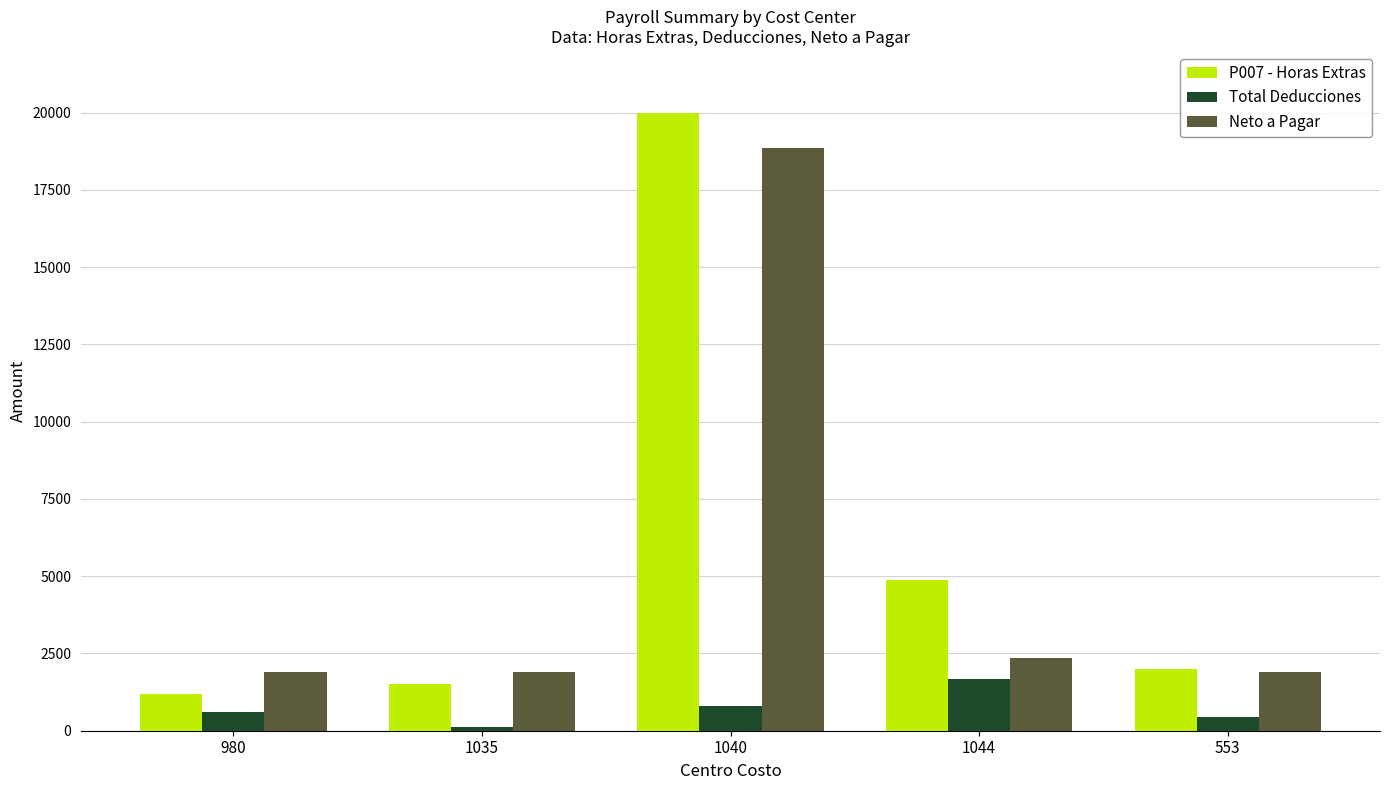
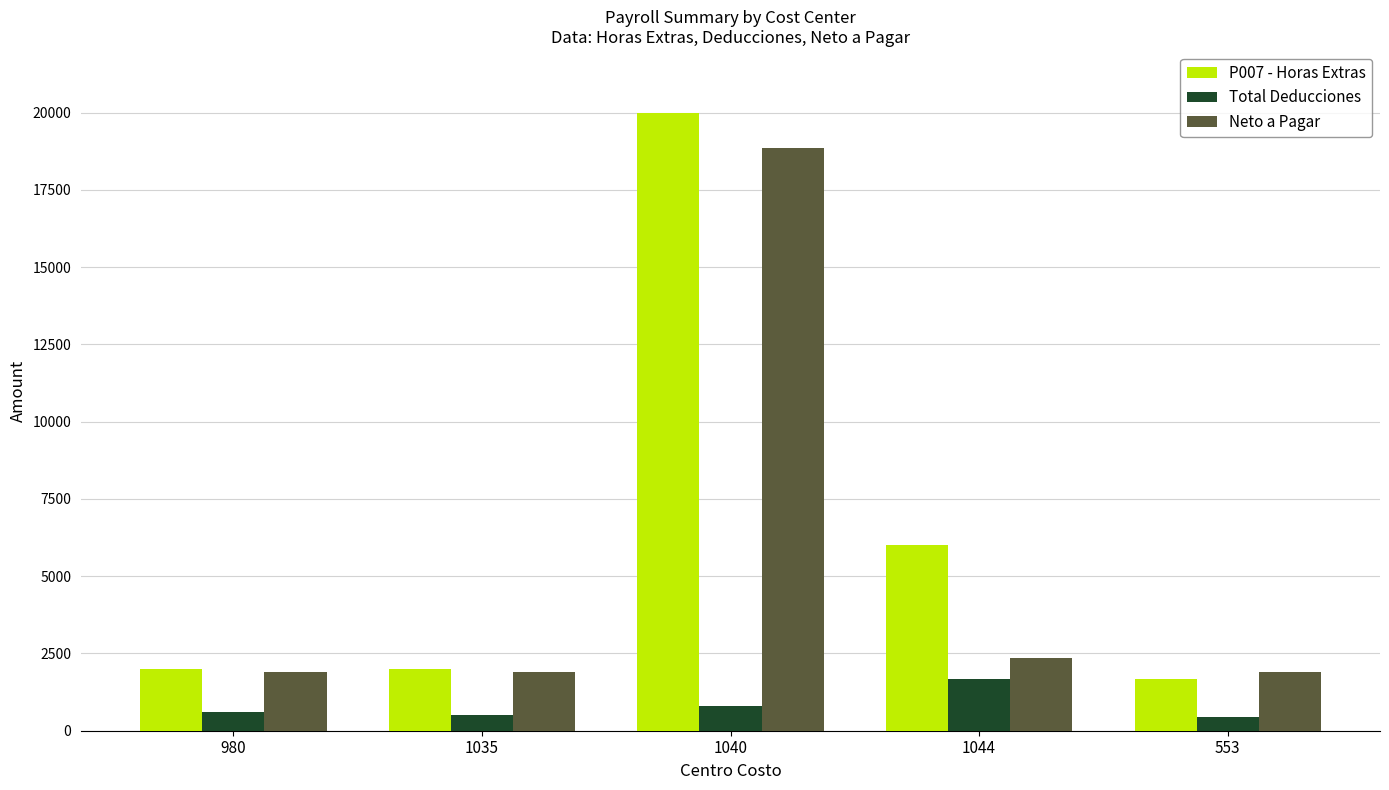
  {
    "P007 - Horas Extras": {
-     "980": 1200,
-     "1035": 1500,
+     "980": 2000,
+     "1035": 2000,
      "1040": 20000,
-     "1044": 4900,
-     "553": 2000
+     "1044": 6000,
+     "553": 1700
    },
    "Total Deducciones": {
      "980": 600,
-     "1035": 100,
+     "1035": 500,
      "1040": 800,
      "1044": 1700,
      "553": 400
    },
    "Neto a Pagar": {
      "980": 1900,
      "1035": 1900,
      "1040": 18800,
      "1044": 2300,
      "553": 1900
    }
  }
